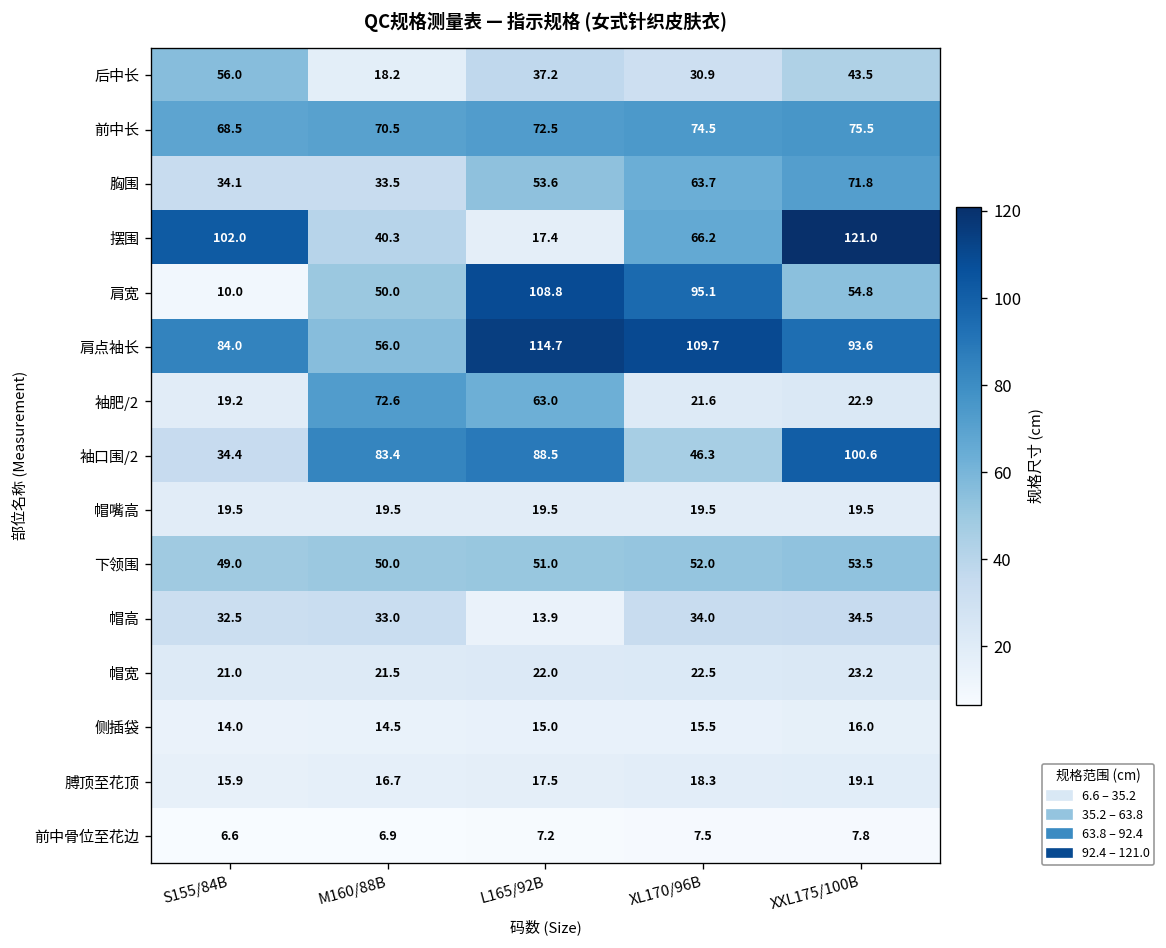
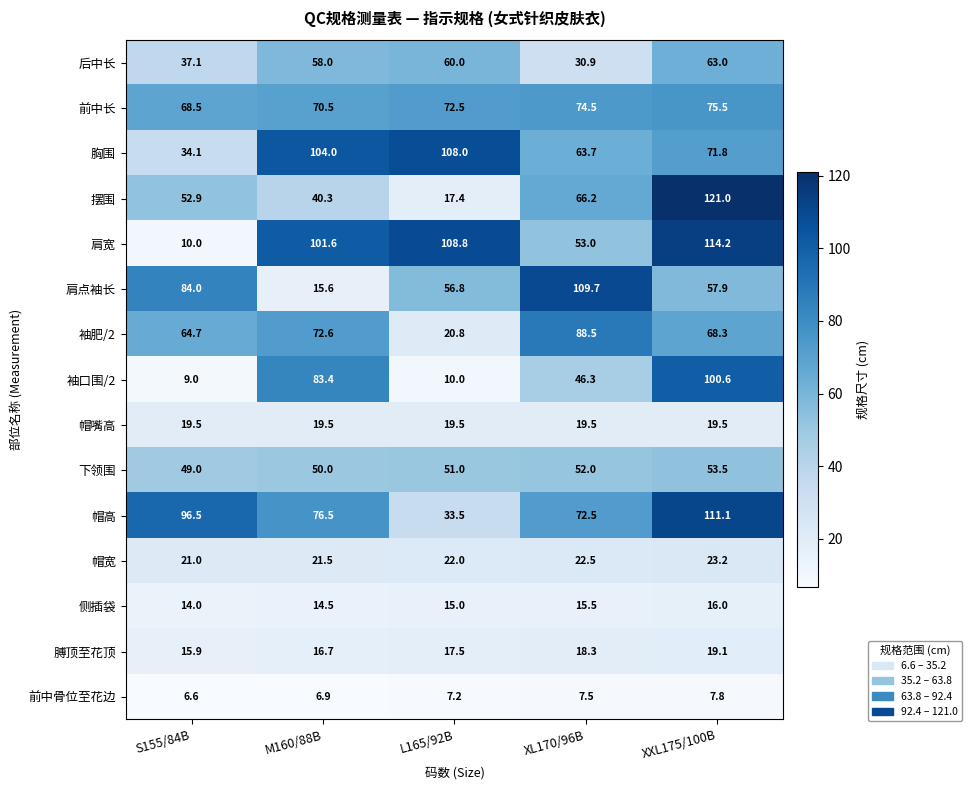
  {
    "后中长": {
-     "S155/84B": 56.0,
-     "M160/88B": 18.2,
-     "L165/92B": 37.2,
+     "S155/84B": 37.1,
+     "M160/88B": 58.0,
+     "L165/92B": 60.0,
      "XL170/96B": 30.9,
-     "XXL175/100B": 43.5
+     "XXL175/100B": 63.0
    },
    "前中长": {
      "S155/84B": 68.5,
      "M160/88B": 70.5,
      "L165/92B": 72.5,
      "XL170/96B": 74.5,
      "XXL175/100B": 75.5
    },
    "胸围": {
      "S155/84B": 34.1,
-     "M160/88B": 33.5,
-     "L165/92B": 53.6,
+     "M160/88B": 104.0,
+     "L165/92B": 108.0,
      "XL170/96B": 63.7,
      "XXL175/100B": 71.8
    },
    "摆围": {
-     "S155/84B": 102.0,
+     "S155/84B": 52.9,
      "M160/88B": 40.3,
      "L165/92B": 17.4,
      "XL170/96B": 66.2,
      "XXL175/100B": 121.0
    },
    "肩宽": {
      "S155/84B": 10.0,
-     "M160/88B": 50.0,
+     "M160/88B": 101.6,
      "L165/92B": 108.8,
-     "XL170/96B": 95.1,
-     "XXL175/100B": 54.8
+     "XL170/96B": 53.0,
+     "XXL175/100B": 114.2
    },
    "肩点袖长": {
      "S155/84B": 84.0,
-     "M160/88B": 56.0,
-     "L165/92B": 114.7,
+     "M160/88B": 15.6,
+     "L165/92B": 56.8,
      "XL170/96B": 109.7,
-     "XXL175/100B": 93.6
+     "XXL175/100B": 57.9
    },
    "袖肥/2": {
-     "S155/84B": 19.2,
+     "S155/84B": 64.7,
      "M160/88B": 72.6,
-     "L165/92B": 63.0,
-     "XL170/96B": 21.6,
-     "XXL175/100B": 22.9
+     "L165/92B": 20.8,
+     "XL170/96B": 88.5,
+     "XXL175/100B": 68.3
    },
    "袖口围/2": {
-     "S155/84B": 34.4,
+     "S155/84B": 9.0,
      "M160/88B": 83.4,
-     "L165/92B": 88.5,
+     "L165/92B": 10.0,
      "XL170/96B": 46.3,
      "XXL175/100B": 100.6
    },
    "帽嘴高": {
      "S155/84B": 19.5,
      "M160/88B": 19.5,
      "L165/92B": 19.5,
      "XL170/96B": 19.5,
      "XXL175/100B": 19.5
    },
    "下领围": {
      "S155/84B": 49.0,
      "M160/88B": 50.0,
      "L165/92B": 51.0,
      "XL170/96B": 52.0,
      "XXL175/100B": 53.5
    },
    "帽高": {
-     "S155/84B": 32.5,
-     "M160/88B": 33.0,
-     "L165/92B": 13.9,
-     "XL170/96B": 34.0,
-     "XXL175/100B": 34.5
+     "S155/84B": 96.5,
+     "M160/88B": 76.5,
+     "L165/92B": 33.5,
+     "XL170/96B": 72.5,
+     "XXL175/100B": 111.1
    },
    "帽宽": {
      "S155/84B": 21.0,
      "M160/88B": 21.5,
      "L165/92B": 22.0,
      "XL170/96B": 22.5,
      "XXL175/100B": 23.2
    },
    "侧插袋": {
      "S155/84B": 14.0,
      "M160/88B": 14.5,
      "L165/92B": 15.0,
      "XL170/96B": 15.5,
      "XXL175/100B": 16.0
    },
    "膊顶至花顶": {
      "S155/84B": 15.9,
      "M160/88B": 16.7,
      "L165/92B": 17.5,
      "XL170/96B": 18.3,
      "XXL175/100B": 19.1
    },
    "前中骨位至花边": {
      "S155/84B": 6.6,
      "M160/88B": 6.9,
      "L165/92B": 7.2,
      "XL170/96B": 7.5,
      "XXL175/100B": 7.8
    }
  }
